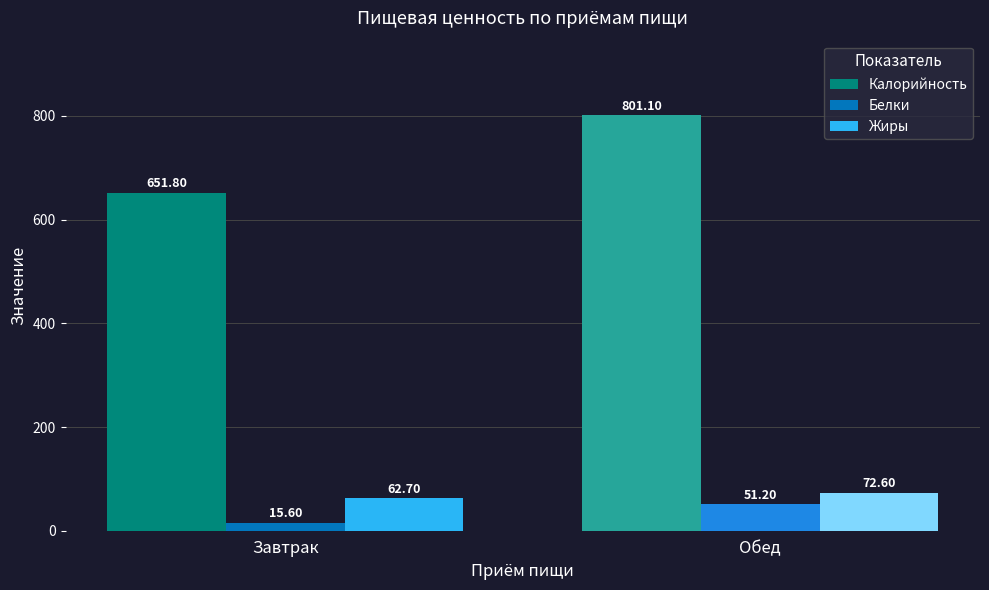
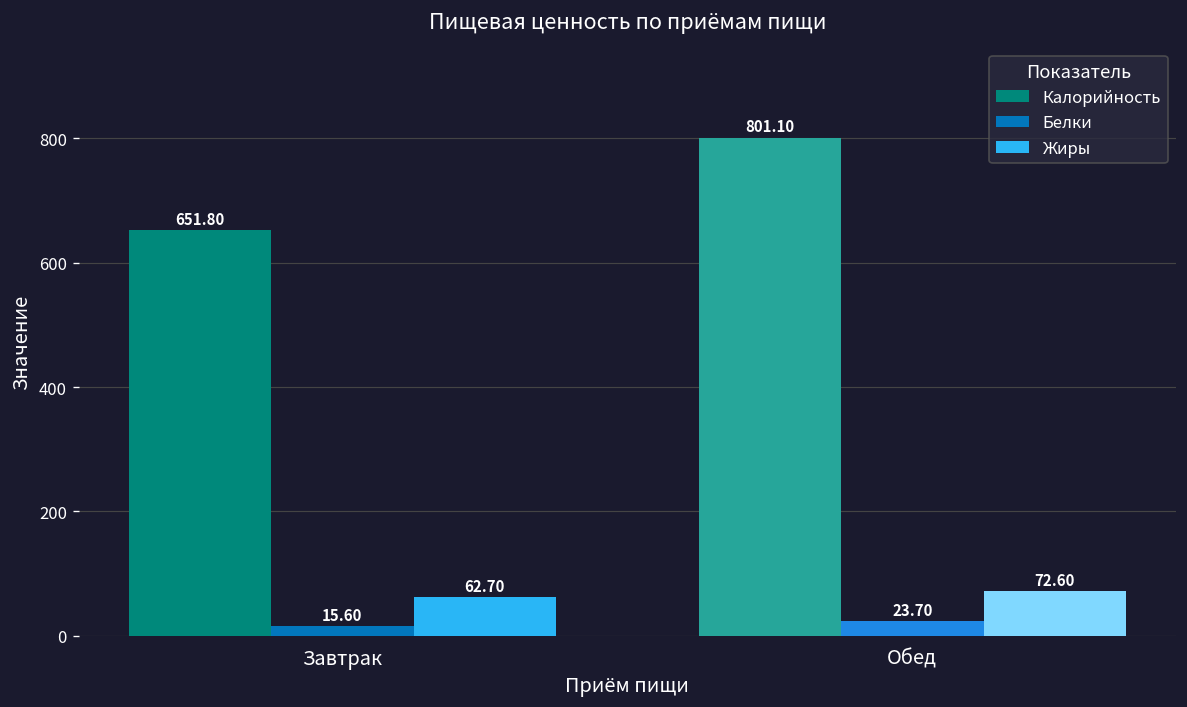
  {
    "Калорийность": {
      "Завтрак": 651.80,
      "Обед": 801.10
    },
    "Белки": {
      "Завтрак": 15.60,
-     "Обед": 51.20
+     "Обед": 23.70
    },
    "Жиры": {
      "Завтрак": 62.70,
      "Обед": 72.60
    }
  }
